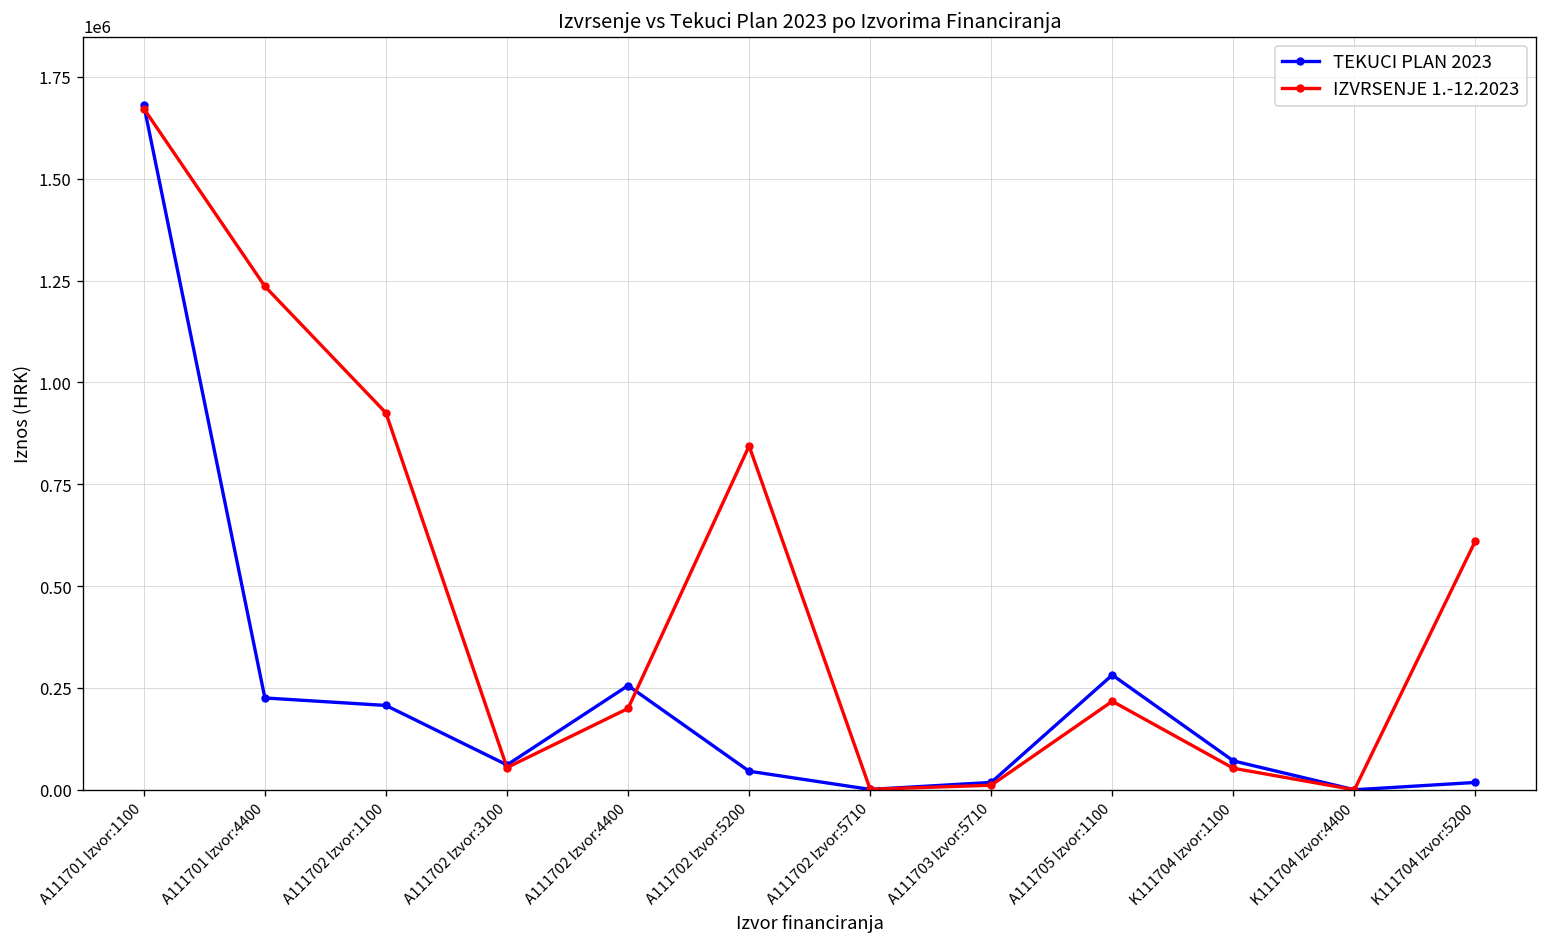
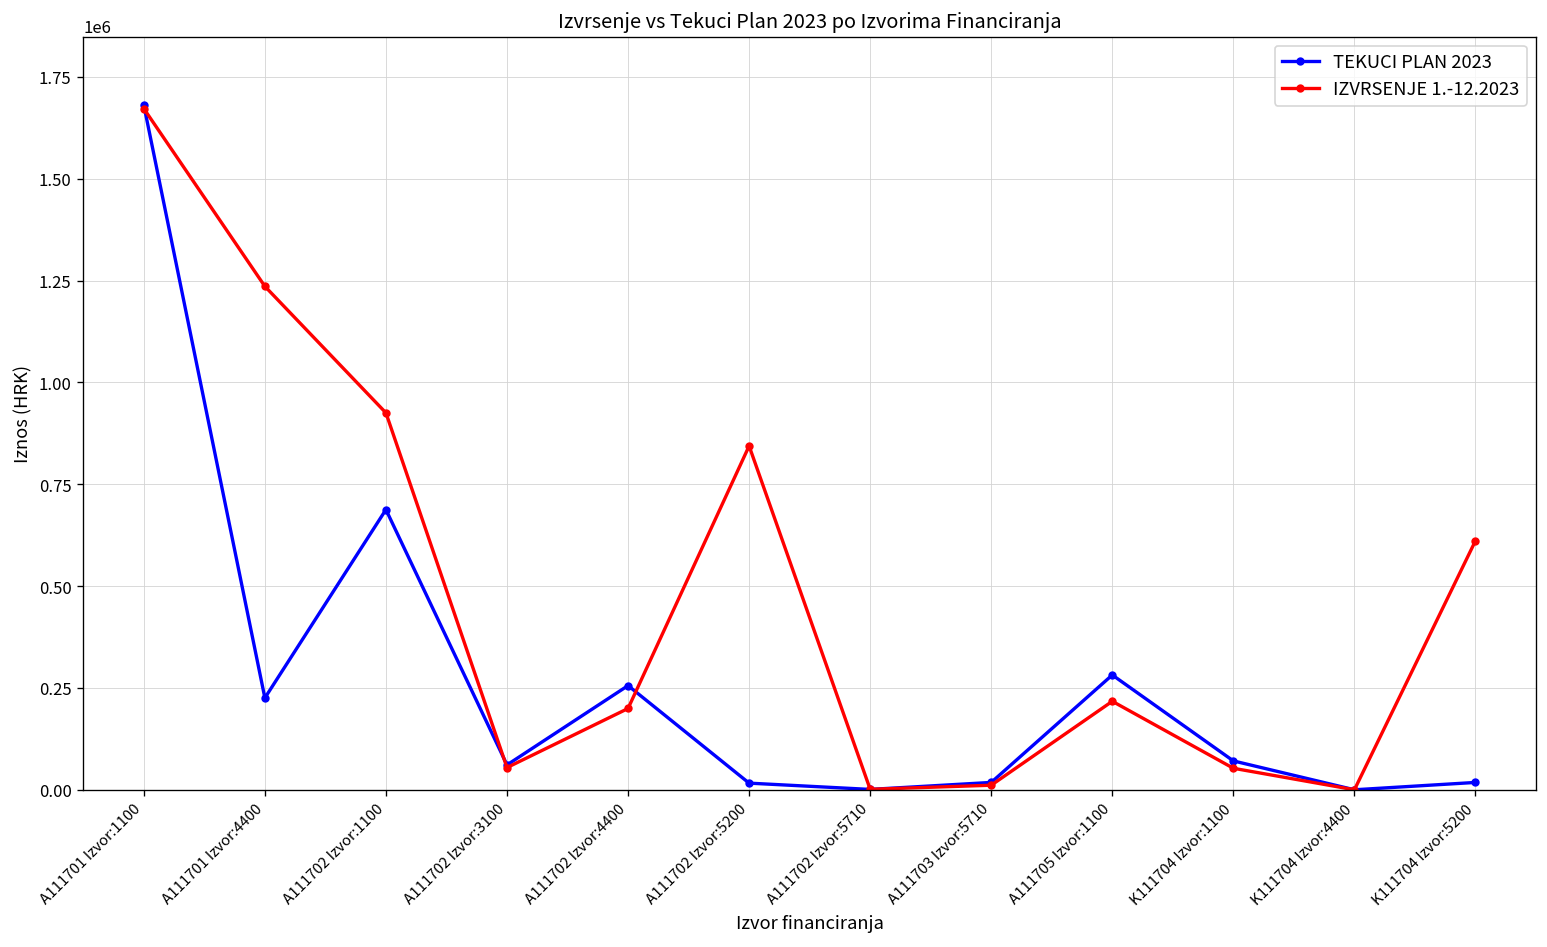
  {
    "TEKUCI PLAN 2023": {
      "A111701 Izvor:1100": 1680000,
      "A111701 Izvor:4400": 230000,
-     "A111702 Izvor:1100": 210000,
+     "A111702 Izvor:1100": 690000,
      "A111702 Izvor:4400": 260000,
-     "A111702 Izvor:5200": 50000,
+     "A111702 Izvor:5200": 20000,
      "A111705 Izvor:1100": 280000,
      "K111704 Izvor:1100": 70000,
      "K111704 Izvor:5200": 20000
    },
    "IZVRSENJE 1.-12.2023": {
      "A111701 Izvor:1100": 1670000,
      "A111701 Izvor:4400": 1240000,
      "A111702 Izvor:1100": 930000,
      "A111702 Izvor:4400": 200000,
      "A111702 Izvor:5200": 840000,
      "A111705 Izvor:1100": 220000,
      "K111704 Izvor:1100": 50000,
      "K111704 Izvor:5200": 610000
    }
  }
